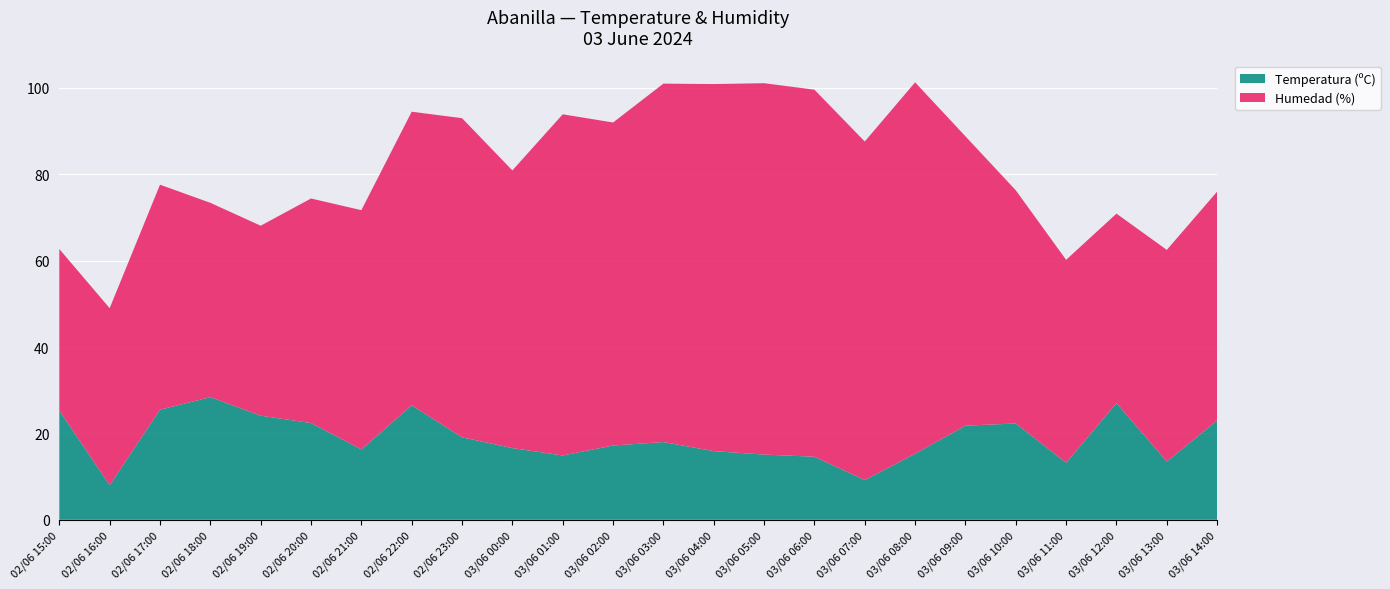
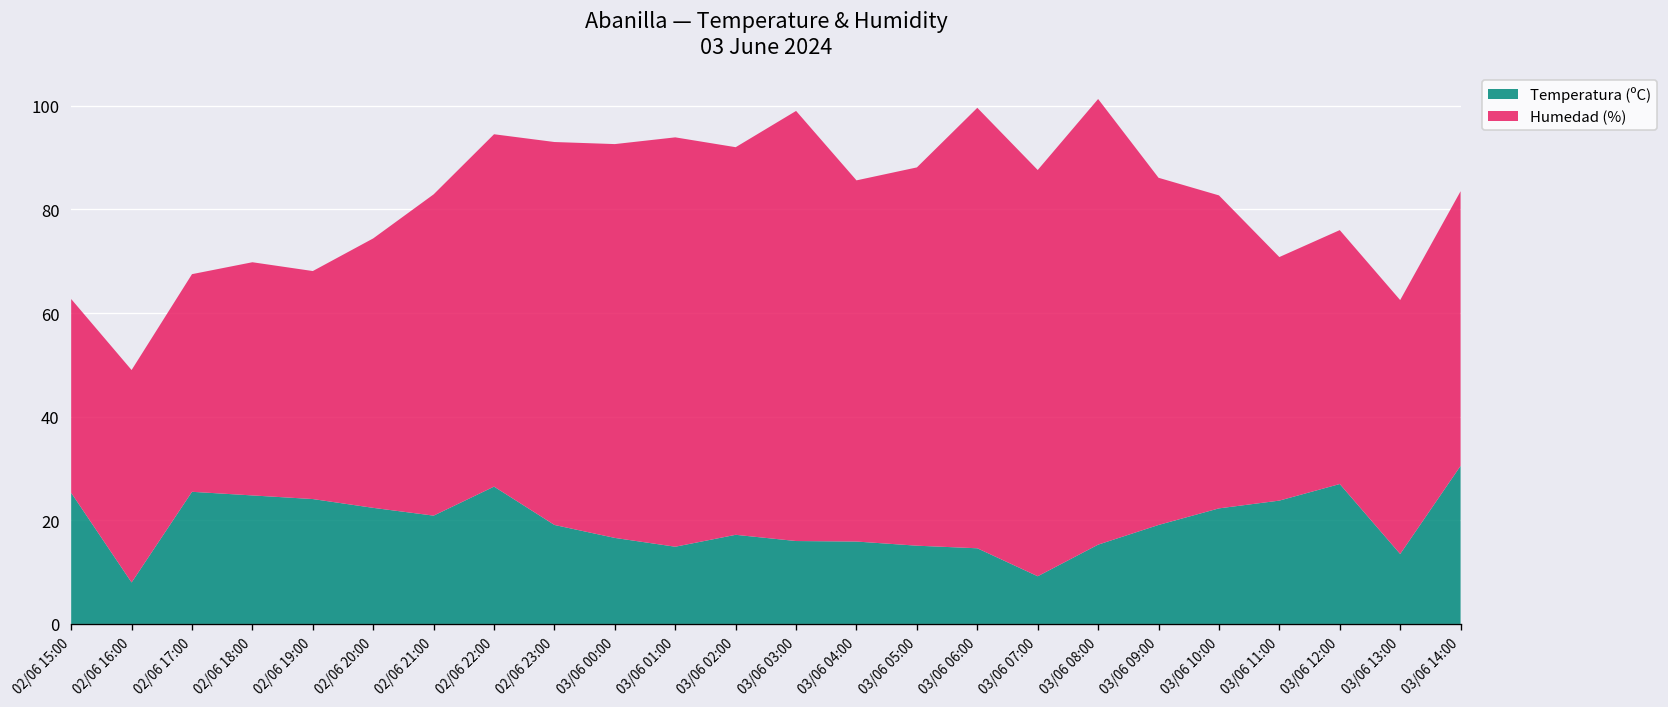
  {
    "Temperatura (ºC)": {
      "02/06 15:00": 25,
      "02/06 16:00": 8,
      "02/06 17:00": 26,
-     "02/06 18:00": 28,
+     "02/06 18:00": 25,
      "02/06 19:00": 24,
      "02/06 20:00": 22,
-     "02/06 21:00": 16,
+     "02/06 21:00": 21,
      "02/06 22:00": 27,
      "02/06 23:00": 19,
      "03/06 00:00": 17,
      "03/06 01:00": 15,
      "03/06 02:00": 17,
-     "03/06 03:00": 18,
+     "03/06 03:00": 16,
      "03/06 04:00": 16,
      "03/06 05:00": 15,
      "03/06 06:00": 15,
      "03/06 07:00": 9,
      "03/06 08:00": 15,
-     "03/06 09:00": 22,
+     "03/06 09:00": 19,
      "03/06 10:00": 22,
-     "03/06 11:00": 13,
+     "03/06 11:00": 24,
      "03/06 12:00": 27,
      "03/06 13:00": 14,
-     "03/06 14:00": 23
+     "03/06 14:00": 31
    },
    "Humedad (%)": {
      "02/06 15:00": 37,
      "02/06 16:00": 41,
-     "02/06 17:00": 52,
+     "02/06 17:00": 42,
      "02/06 18:00": 45,
      "02/06 19:00": 44,
      "02/06 20:00": 52,
-     "02/06 21:00": 55,
+     "02/06 21:00": 62,
      "02/06 22:00": 68,
      "02/06 23:00": 74,
-     "03/06 00:00": 64,
+     "03/06 00:00": 76,
      "03/06 01:00": 79,
      "03/06 02:00": 75,
      "03/06 03:00": 83,
-     "03/06 04:00": 85,
-     "03/06 05:00": 86,
+     "03/06 04:00": 70,
+     "03/06 05:00": 73,
      "03/06 06:00": 85,
      "03/06 07:00": 78,
      "03/06 08:00": 86,
      "03/06 09:00": 67,
-     "03/06 10:00": 54,
+     "03/06 10:00": 60,
      "03/06 11:00": 47,
-     "03/06 12:00": 44,
+     "03/06 12:00": 49,
      "03/06 13:00": 49,
      "03/06 14:00": 53
    }
  }
